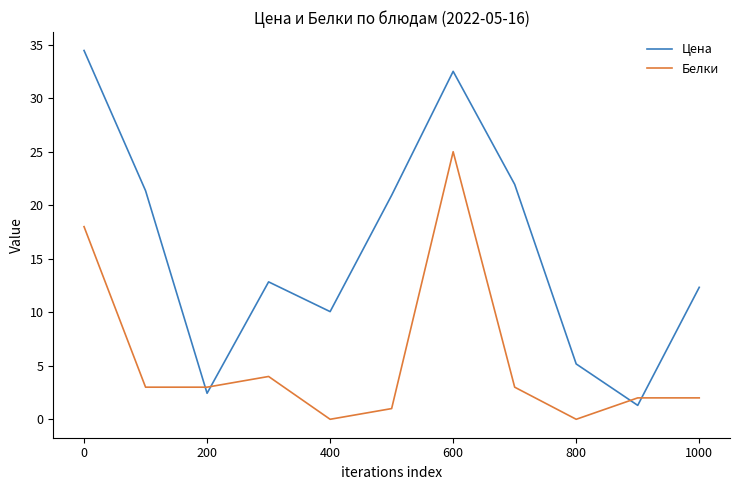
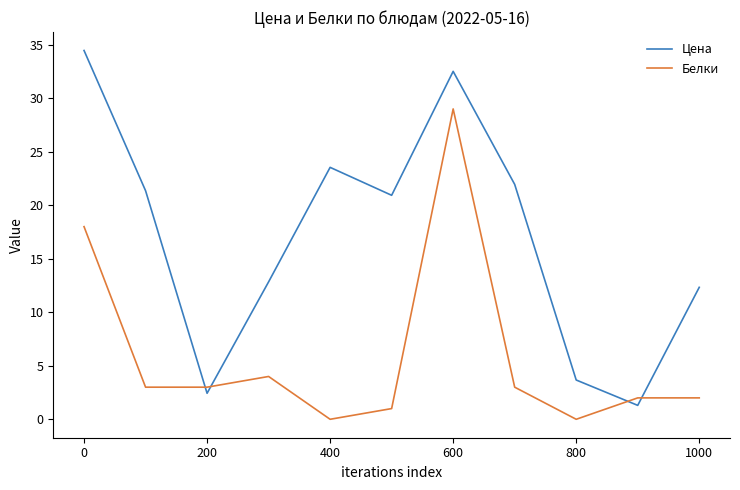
  {
    "Цена": {
      "0": 34.5,
      "200": 2.4,
-     "400": 10.1,
+     "400": 23.5,
      "600": 32.5,
-     "800": 5.2,
+     "800": 3.7,
      "1000": 12.3
    },
    "Белки": {
      "0": 18,
      "200": 3,
      "400": 0,
-     "600": 25,
+     "600": 29,
      "800": 0,
      "1000": 2
    }
  }
